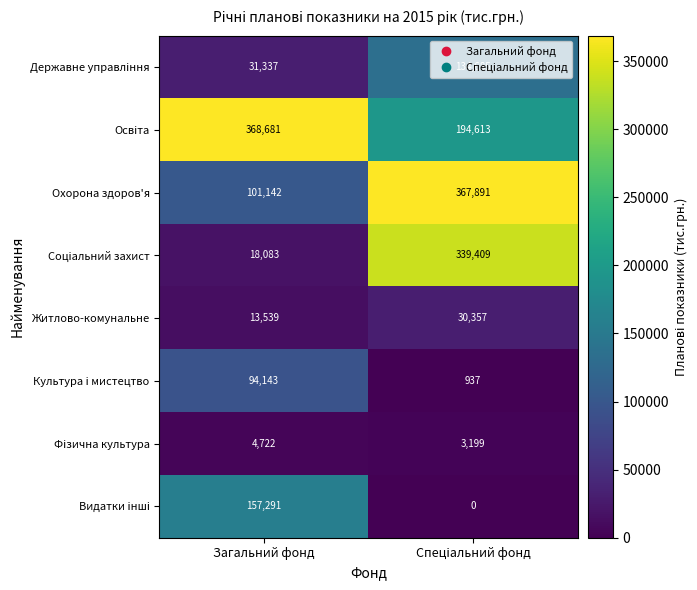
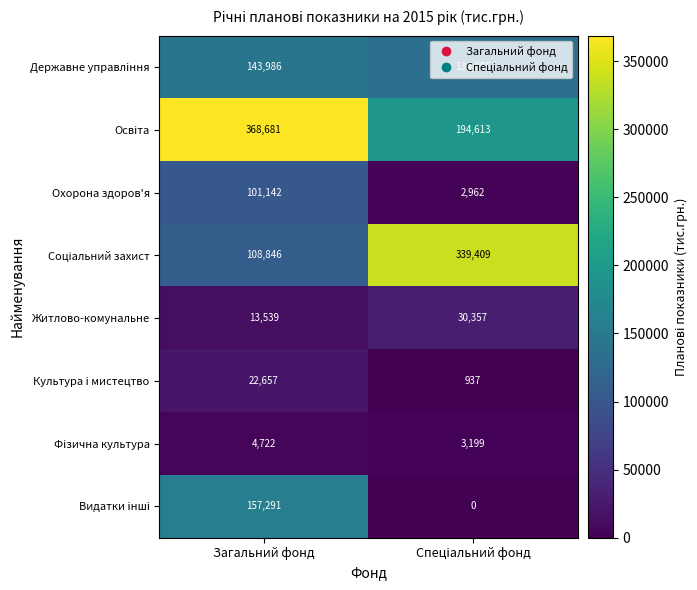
  {
    "Державне управління": {
-     "Загальний фонд": "31,337"
+     "Загальний фонд": "143,986"
    },
    "Освіта": {
      "Загальний фонд": "368,681",
      "Спеціальний фонд": "194,613"
    },
    "Охорона здоров'я": {
      "Загальний фонд": "101,142",
-     "Спеціальний фонд": "367,891"
+     "Спеціальний фонд": "2,962"
    },
    "Соціальний захист": {
-     "Загальний фонд": "18,083",
+     "Загальний фонд": "108,846",
      "Спеціальний фонд": "339,409"
    },
    "Житлово-комунальне": {
      "Загальний фонд": "13,539",
      "Спеціальний фонд": "30,357"
    },
    "Культура і мистецтво": {
-     "Загальний фонд": "94,143",
+     "Загальний фонд": "22,657",
      "Спеціальний фонд": "937"
    },
    "Фізична культура": {
      "Загальний фонд": "4,722",
      "Спеціальний фонд": "3,199"
    },
    "Видатки інші": {
      "Загальний фонд": "157,291",
      "Спеціальний фонд": "0"
    }
  }
